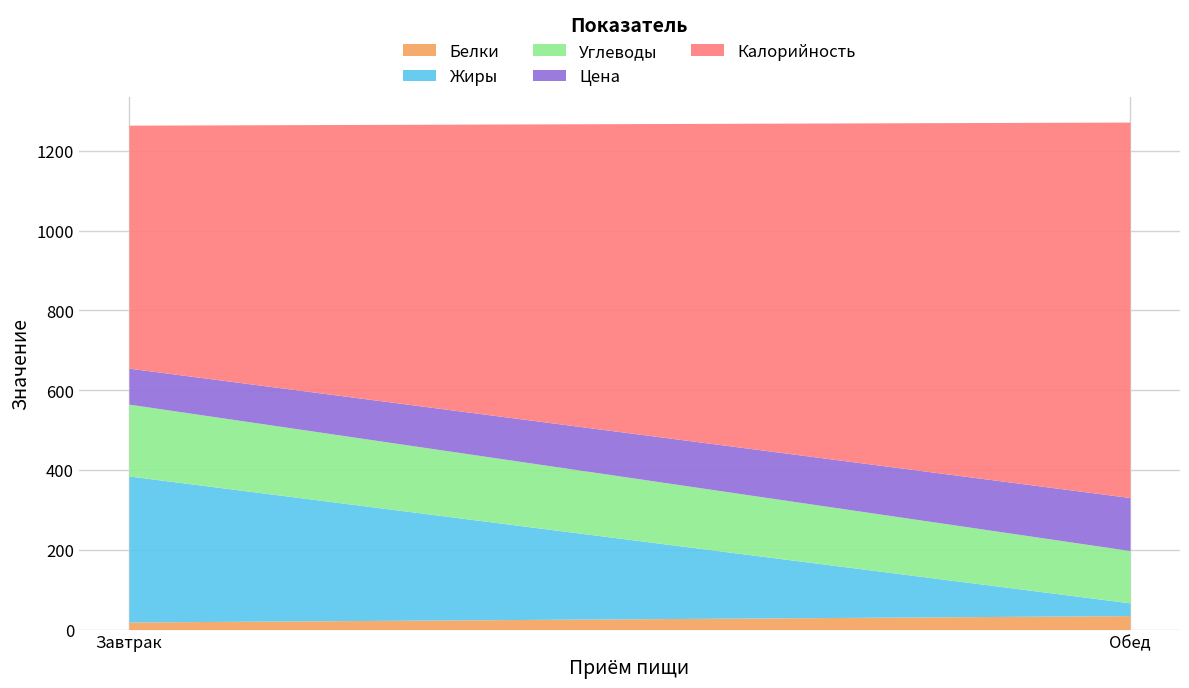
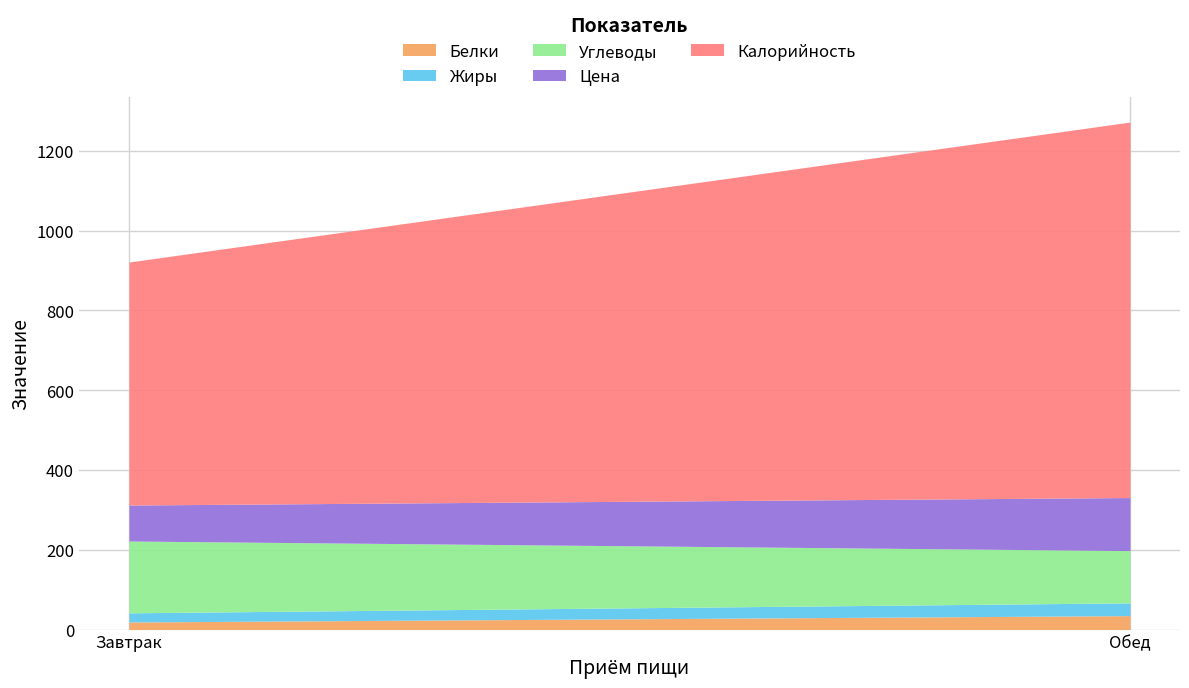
  {
    "Жиры": {
-     "Завтрак": 370,
+     "Завтрак": 20,
      "Обед": 30
    },
    "Углеводы": {
      "Завтрак": 180,
      "Обед": 130
    },
    "Цена": {
      "Завтрак": 90,
      "Обед": 130
    }
  }
